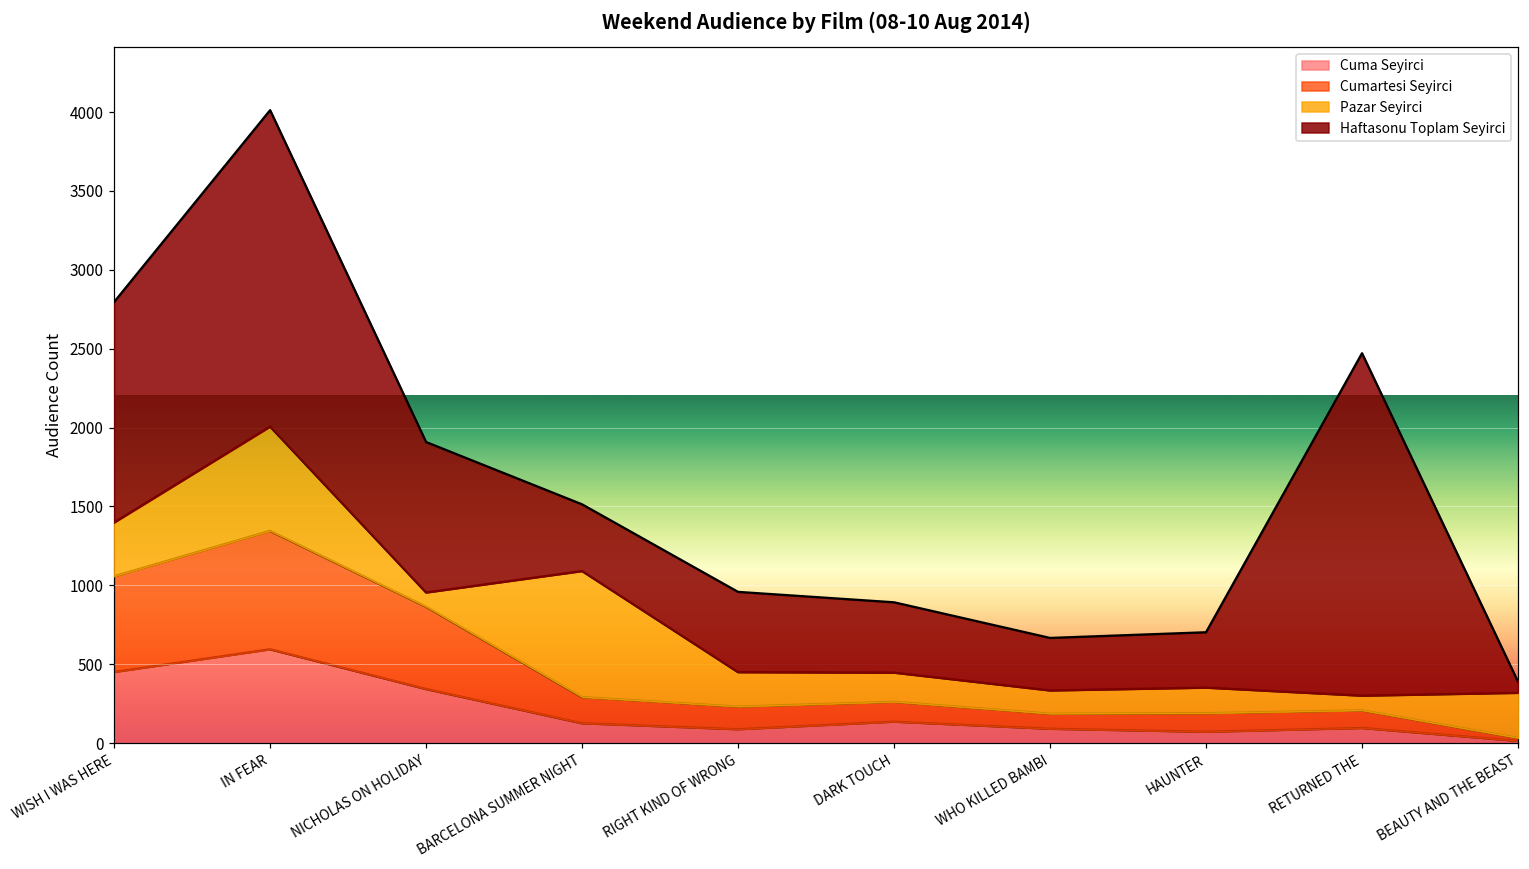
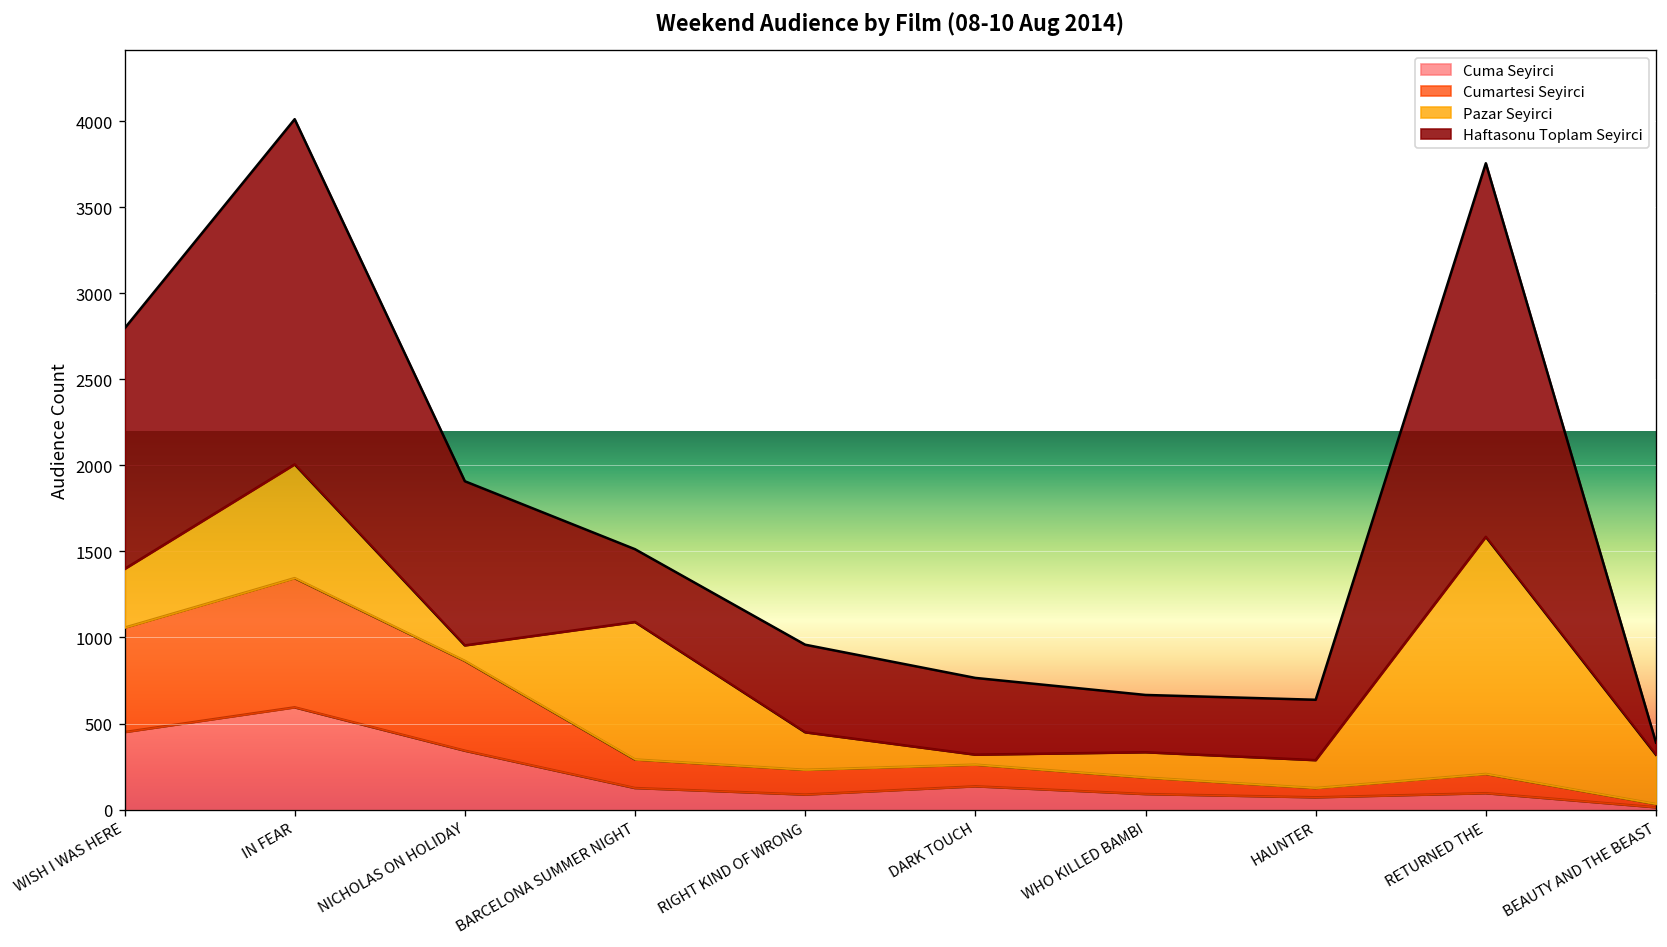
  {
    "Cuma Seyirci": {
      "WISH I WAS HERE": 450,
      "IN FEAR": 590,
      "NICHOLAS ON HOLIDAY": 340,
      "BARCELONA SUMMER NIGHT": 130,
      "RIGHT KIND OF WRONG": 90,
      "DARK TOUCH": 140,
      "WHO KILLED BAMBI": 90,
      "HAUNTER": 70,
      "RETURNED THE": 100,
      "BEAUTY AND THE BEAST": 10
    },
    "Cumartesi Seyirci": {
      "WISH I WAS HERE": 610,
      "IN FEAR": 750,
      "NICHOLAS ON HOLIDAY": 520,
      "BARCELONA SUMMER NIGHT": 170,
      "RIGHT KIND OF WRONG": 140,
      "DARK TOUCH": 130,
      "WHO KILLED BAMBI": 100,
-     "HAUNTER": 120,
+     "HAUNTER": 50,
      "RETURNED THE": 110,
      "BEAUTY AND THE BEAST": 20
    },
    "Pazar Seyirci": {
      "WISH I WAS HERE": 340,
      "IN FEAR": 660,
      "NICHOLAS ON HOLIDAY": 90,
      "BARCELONA SUMMER NIGHT": 800,
      "RIGHT KIND OF WRONG": 220,
-     "DARK TOUCH": 190,
+     "DARK TOUCH": 60,
      "WHO KILLED BAMBI": 150,
      "HAUNTER": 160,
-     "RETURNED THE": 90,
+     "RETURNED THE": 1380,
      "BEAUTY AND THE BEAST": 290
    },
    "Haftasonu Toplam Seyirci": {
      "WISH I WAS HERE": 1400,
      "IN FEAR": 2010,
      "NICHOLAS ON HOLIDAY": 950,
      "BARCELONA SUMMER NIGHT": 420,
      "RIGHT KIND OF WRONG": 510,
      "DARK TOUCH": 450,
      "WHO KILLED BAMBI": 330,
      "HAUNTER": 350,
      "RETURNED THE": 2170,
      "BEAUTY AND THE BEAST": 70
    }
  }
